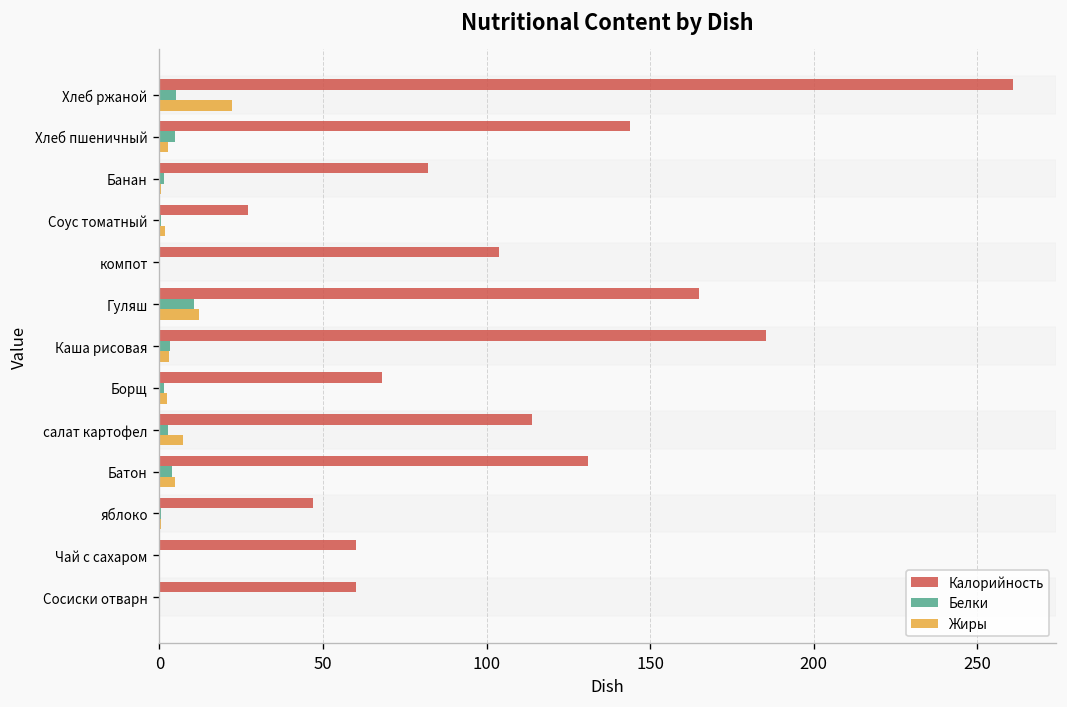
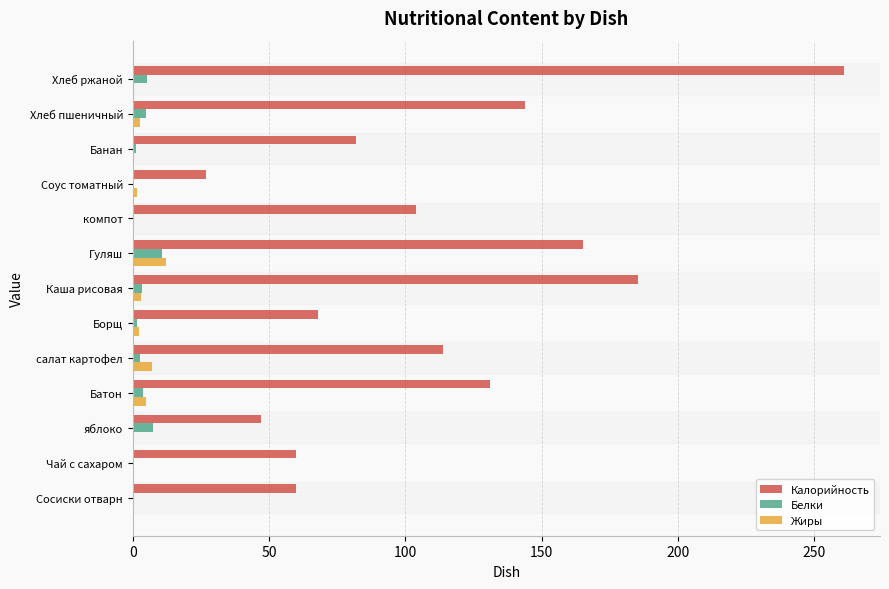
  {
    "Калорийность": {
      "Хлеб ржаной": 261,
      "Хлеб пшеничный": 144,
      "Банан": 82,
      "Соус томатный": 27,
      "компот": 104,
      "Гуляш": 165,
      "Каша рисовая": 185,
      "Борщ": 68,
      "салат картофел": 114,
      "Батон": 131,
      "яблоко": 47,
      "Чай с сахаром": 60,
      "Сосиски отварн": 60
    },
    "Белки": {
      "Хлеб ржаной": 5,
      "Хлеб пшеничный": 5,
      "Банан": 1,
      "Гуляш": 11,
      "Каша рисовая": 3,
      "Борщ": 1,
      "салат картофел": 3,
      "Батон": 4,
-     "яблоко": 0
+     "яблоко": 8
    },
    "Жиры": {
-     "Хлеб ржаной": 22,
+     "Хлеб ржаной": 1,
      "Хлеб пшеничный": 3,
      "Соус томатный": 2,
      "Гуляш": 12,
      "Каша рисовая": 3,
      "Борщ": 2,
      "салат картофел": 7,
      "Батон": 5
    }
  }
